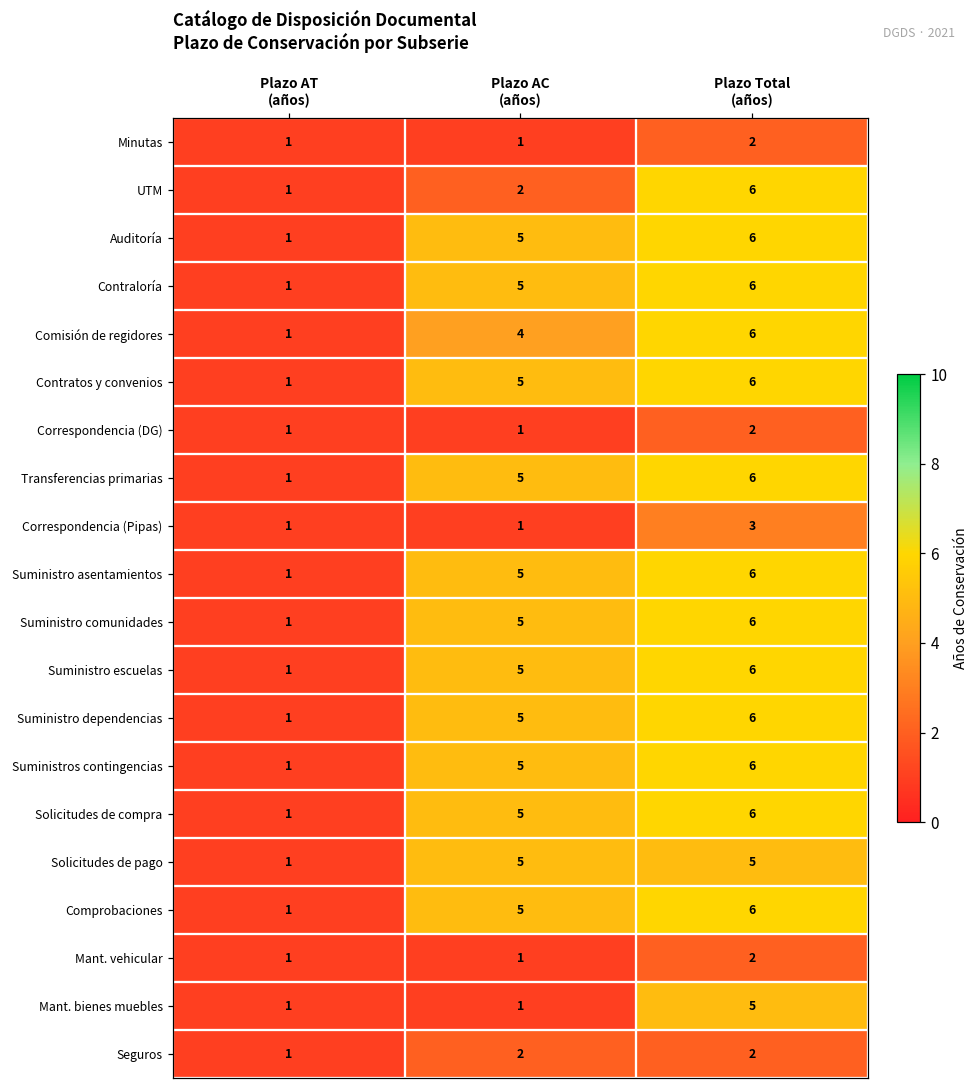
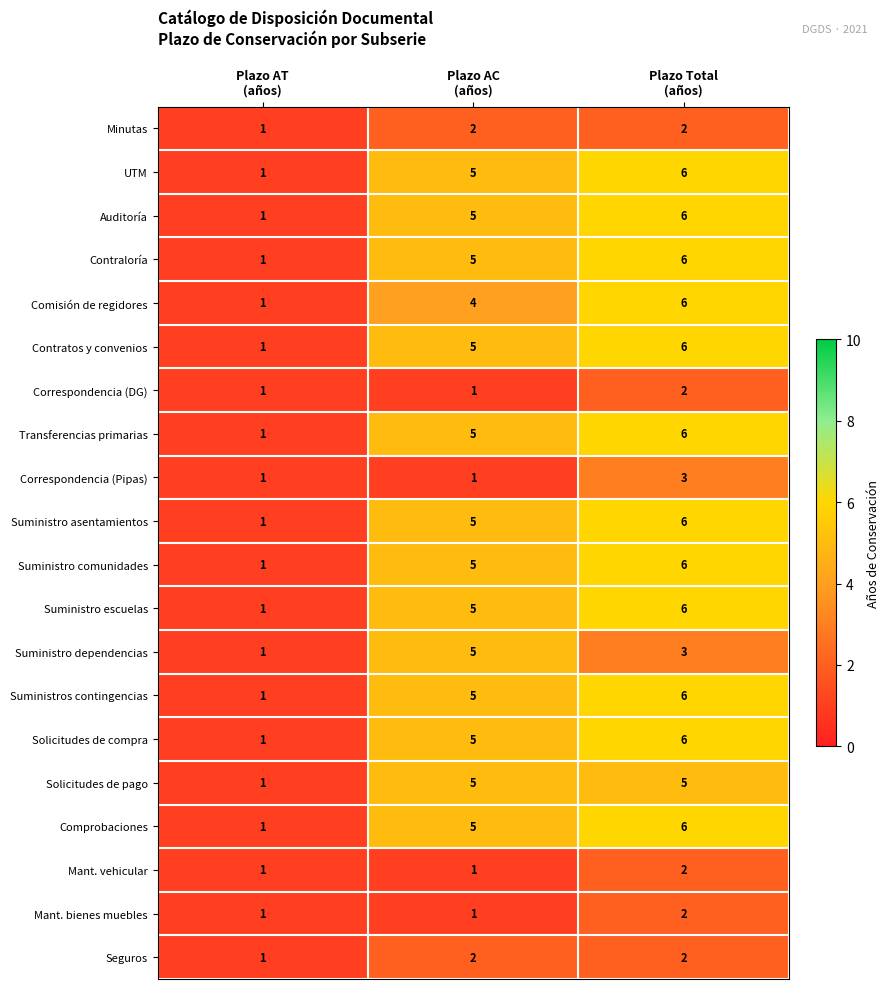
  {
    "Minutas": {
      "Plazo AT (años)": 1,
-     "Plazo AC (años)": 1,
+     "Plazo AC (años)": 2,
      "Plazo Total (años)": 2
    },
    "UTM": {
      "Plazo AT (años)": 1,
-     "Plazo AC (años)": 2,
+     "Plazo AC (años)": 5,
      "Plazo Total (años)": 6
    },
    "Auditoría": {
      "Plazo AT (años)": 1,
      "Plazo AC (años)": 5,
      "Plazo Total (años)": 6
    },
    "Contraloría": {
      "Plazo AT (años)": 1,
      "Plazo AC (años)": 5,
      "Plazo Total (años)": 6
    },
    "Comisión de regidores": {
      "Plazo AT (años)": 1,
      "Plazo AC (años)": 4,
      "Plazo Total (años)": 6
    },
    "Contratos y convenios": {
      "Plazo AT (años)": 1,
      "Plazo AC (años)": 5,
      "Plazo Total (años)": 6
    },
    "Correspondencia (DG)": {
      "Plazo AT (años)": 1,
      "Plazo AC (años)": 1,
      "Plazo Total (años)": 2
    },
    "Transferencias primarias": {
      "Plazo AT (años)": 1,
      "Plazo AC (años)": 5,
      "Plazo Total (años)": 6
    },
    "Correspondencia (Pipas)": {
      "Plazo AT (años)": 1,
      "Plazo AC (años)": 1,
      "Plazo Total (años)": 3
    },
    "Suministro asentamientos": {
      "Plazo AT (años)": 1,
      "Plazo AC (años)": 5,
      "Plazo Total (años)": 6
    },
    "Suministro comunidades": {
      "Plazo AT (años)": 1,
      "Plazo AC (años)": 5,
      "Plazo Total (años)": 6
    },
    "Suministro escuelas": {
      "Plazo AT (años)": 1,
      "Plazo AC (años)": 5,
      "Plazo Total (años)": 6
    },
    "Suministro dependencias": {
      "Plazo AT (años)": 1,
      "Plazo AC (años)": 5,
-     "Plazo Total (años)": 6
+     "Plazo Total (años)": 3
    },
    "Suministros contingencias": {
      "Plazo AT (años)": 1,
      "Plazo AC (años)": 5,
      "Plazo Total (años)": 6
    },
    "Solicitudes de compra": {
      "Plazo AT (años)": 1,
      "Plazo AC (años)": 5,
      "Plazo Total (años)": 6
    },
    "Solicitudes de pago": {
      "Plazo AT (años)": 1,
      "Plazo AC (años)": 5,
      "Plazo Total (años)": 5
    },
    "Comprobaciones": {
      "Plazo AT (años)": 1,
      "Plazo AC (años)": 5,
      "Plazo Total (años)": 6
    },
    "Mant. vehicular": {
      "Plazo AT (años)": 1,
      "Plazo AC (años)": 1,
      "Plazo Total (años)": 2
    },
    "Mant. bienes muebles": {
      "Plazo AT (años)": 1,
      "Plazo AC (años)": 1,
-     "Plazo Total (años)": 5
+     "Plazo Total (años)": 2
    },
    "Seguros": {
      "Plazo AT (años)": 1,
      "Plazo AC (años)": 2,
      "Plazo Total (años)": 2
    }
  }
